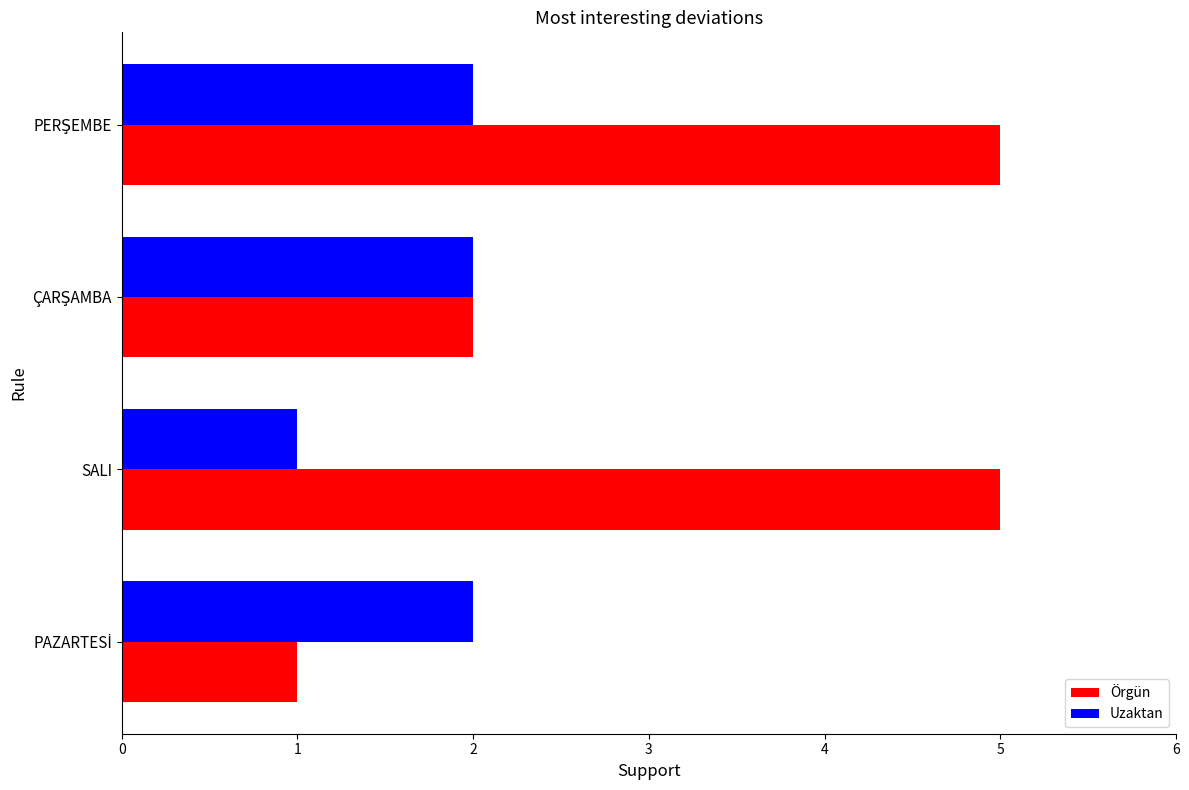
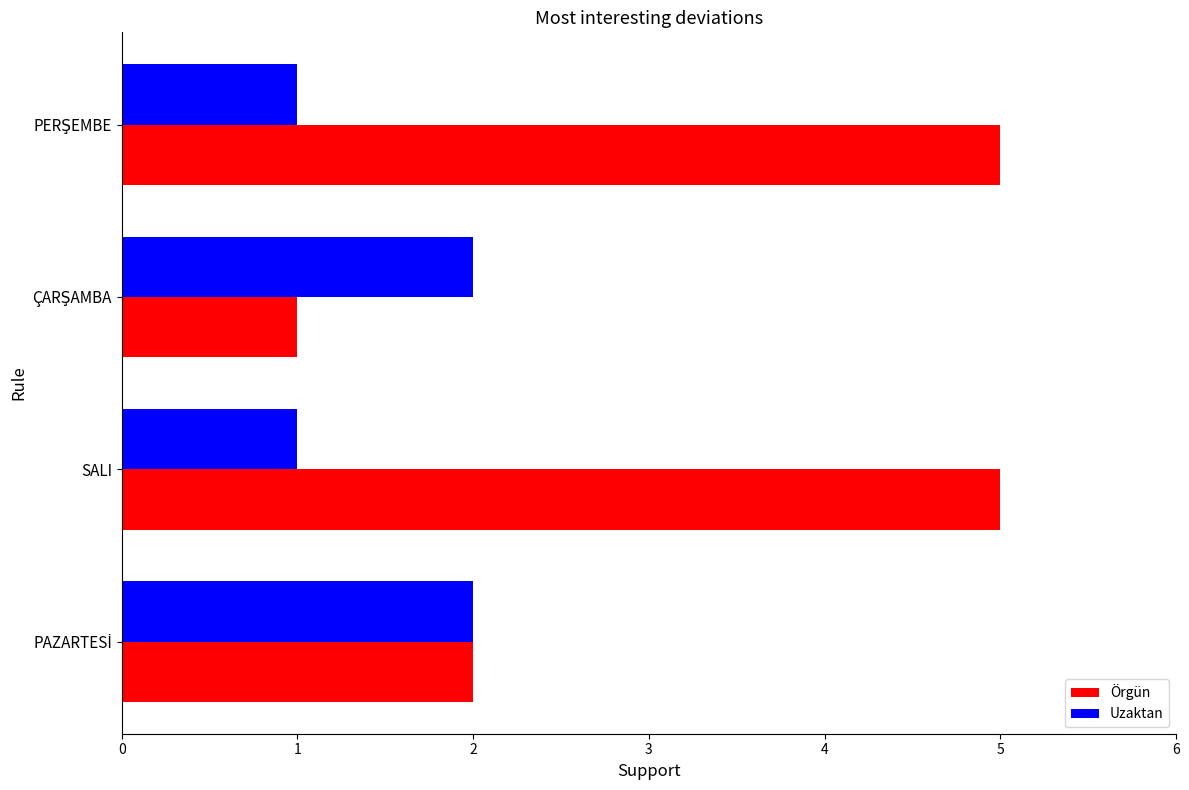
  {
    "Örgün": {
      "PERŞEMBE": 5,
-     "ÇARŞAMBA": 2,
+     "ÇARŞAMBA": 1,
      "SALI": 5,
-     "PAZARTESİ": 1
+     "PAZARTESİ": 2
    },
    "Uzaktan": {
-     "PERŞEMBE": 2,
+     "PERŞEMBE": 1,
      "ÇARŞAMBA": 2,
      "SALI": 1,
      "PAZARTESİ": 2
    }
  }
